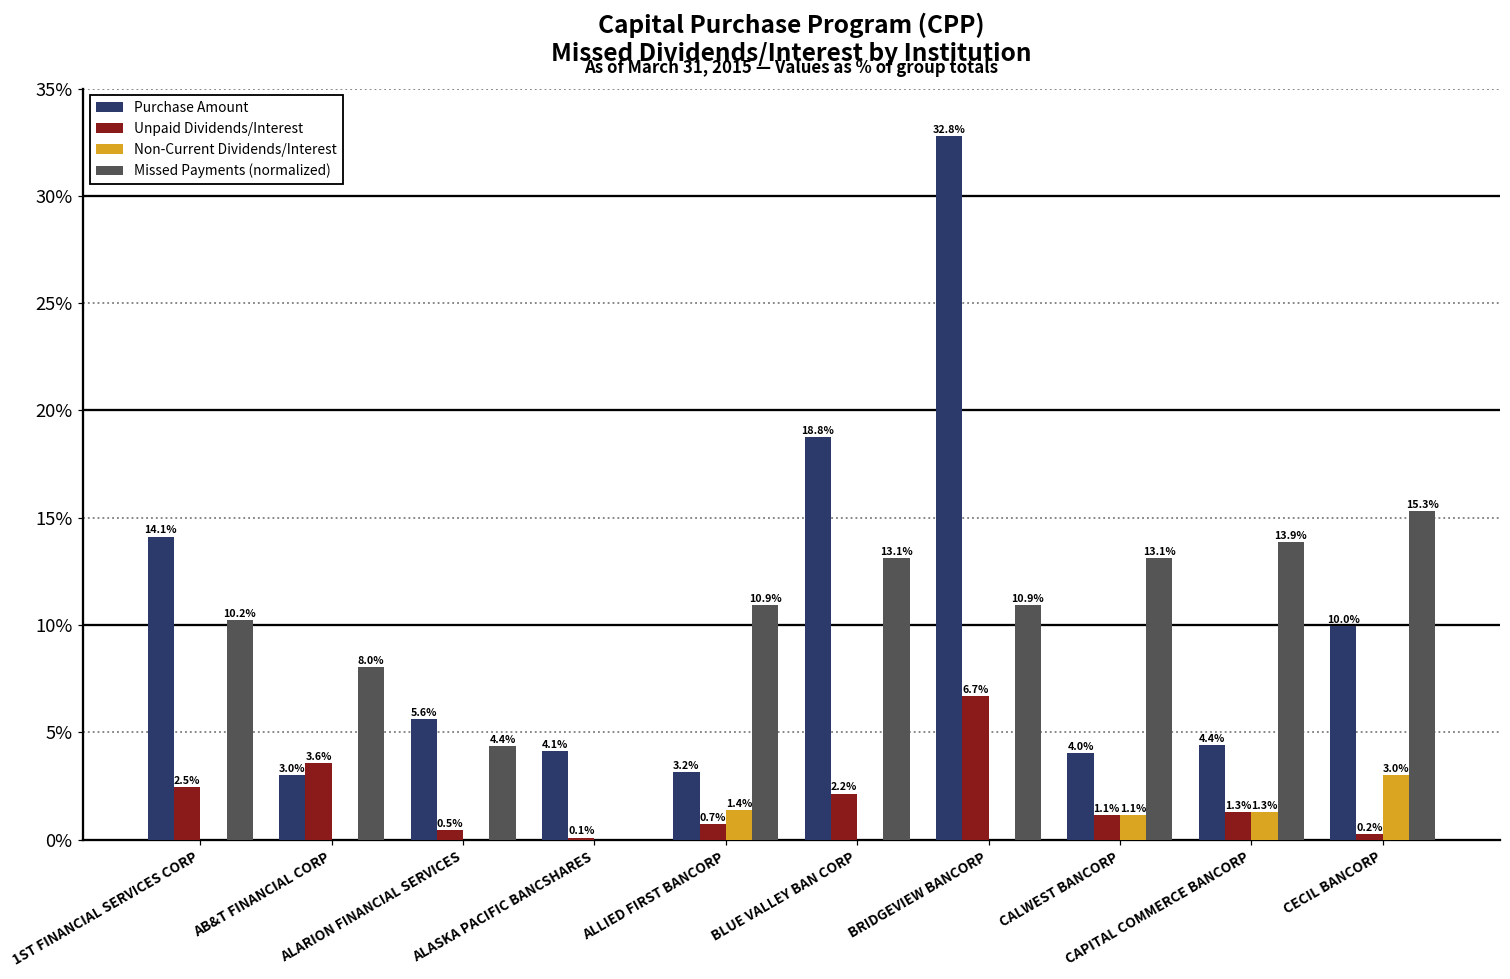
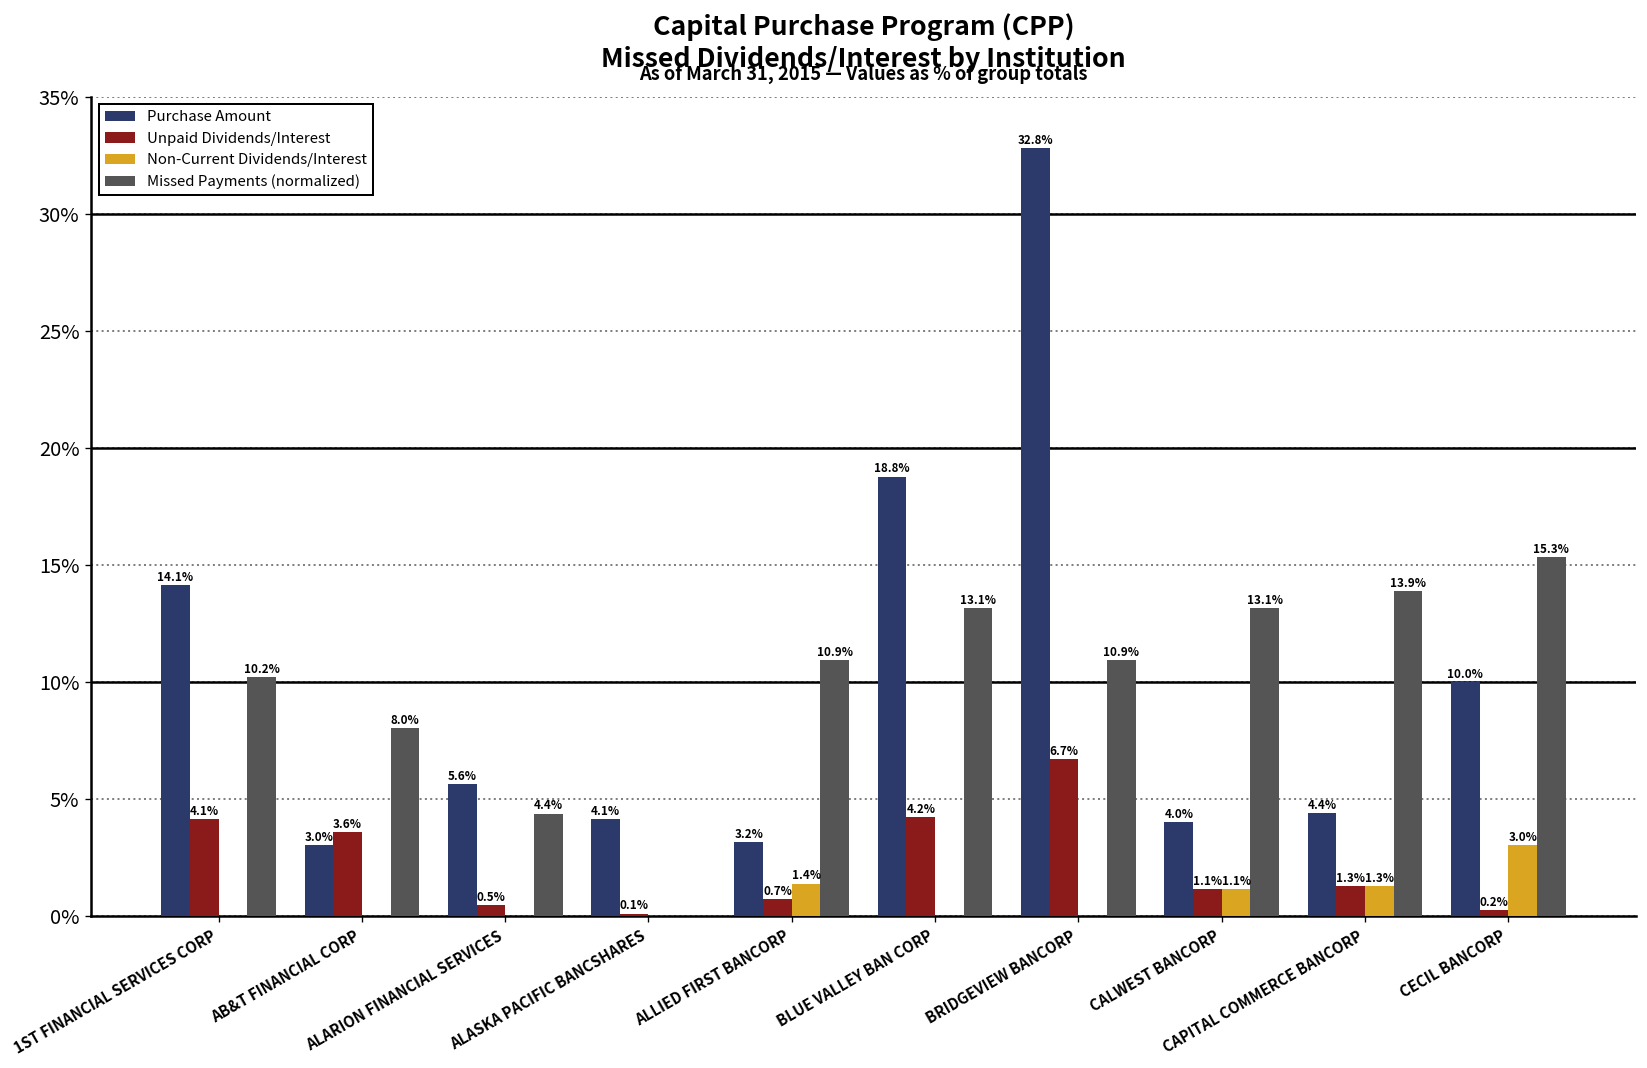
  {
    "Unpaid Dividends/Interest": {
-     "1ST FINANCIAL SERVICES CORP": "2.5%",
+     "1ST FINANCIAL SERVICES CORP": "4.1%",
      "AB&T FINANCIAL CORP": "3.6%",
      "ALARION FINANCIAL SERVICES": "0.5%",
      "ALASKA PACIFIC BANCSHARES": "0.1%",
      "ALLIED FIRST BANCORP": "0.7%",
-     "BLUE VALLEY BAN CORP": "2.2%",
+     "BLUE VALLEY BAN CORP": "4.2%",
      "BRIDGEVIEW BANCORP": "6.7%",
      "CALWEST BANCORP": "1.1%",
      "CAPITAL COMMERCE BANCORP": "1.3%",
      "CECIL BANCORP": "0.2%"
    },
    "Non-Current Dividends/Interest": {
      "ALLIED FIRST BANCORP": "1.4%",
      "CALWEST BANCORP": "1.1%",
      "CAPITAL COMMERCE BANCORP": "1.3%",
      "CECIL BANCORP": "3.0%"
    }
  }
